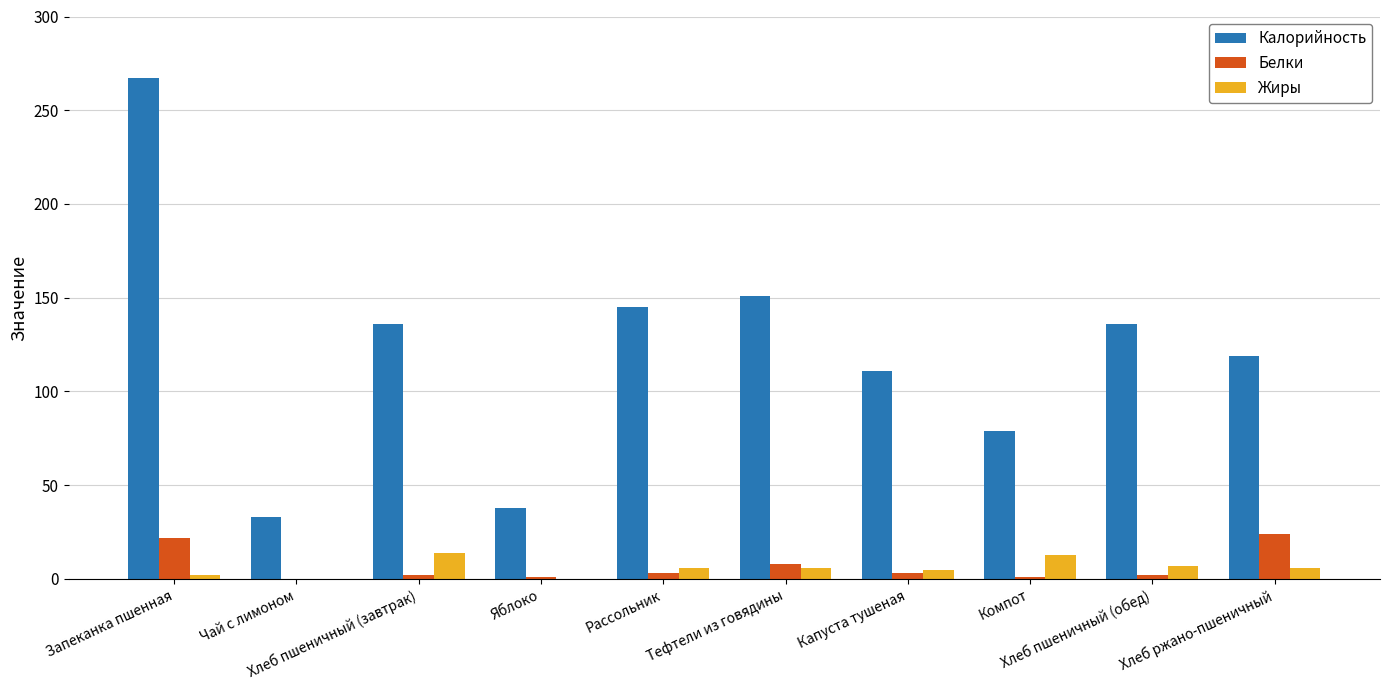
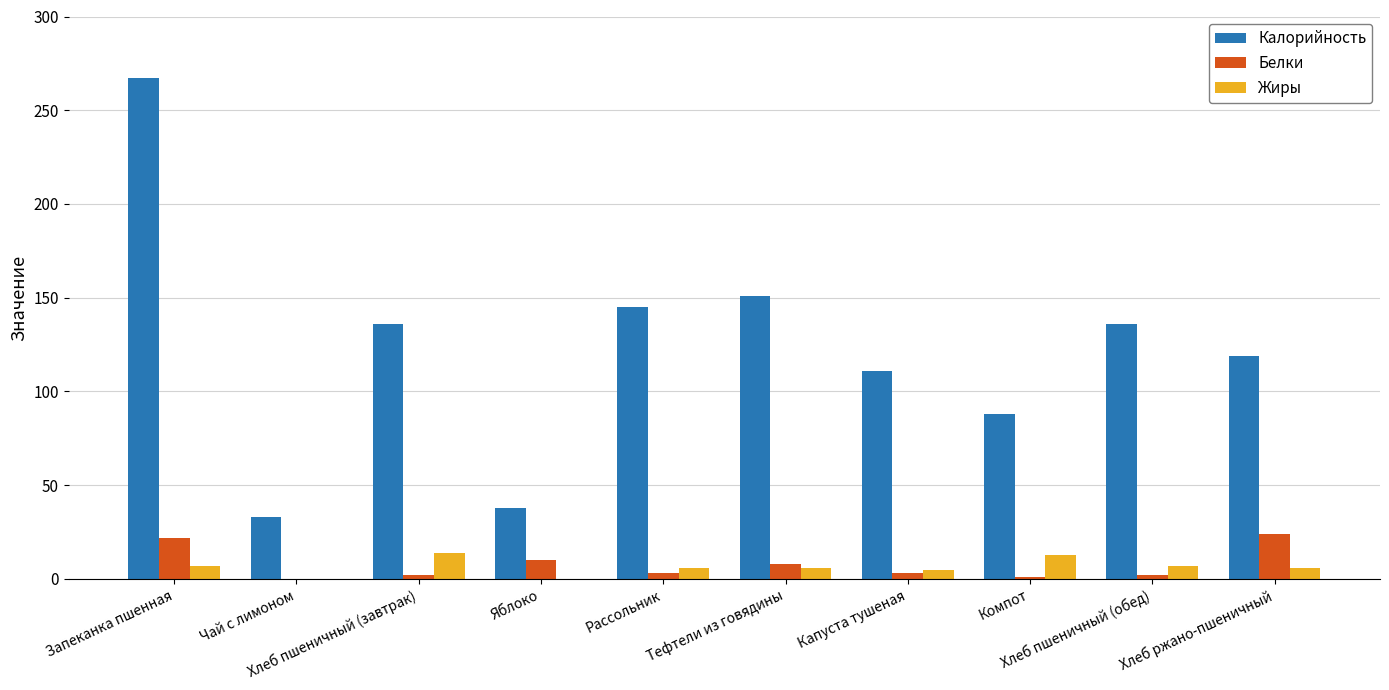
  {
    "Калорийность": {
      "Запеканка пшенная": 267,
      "Чай с лимоном": 33,
      "Хлеб пшеничный (завтрак)": 136,
      "Яблоко": 38,
      "Рассольник": 145,
      "Тефтели из говядины": 151,
      "Капуста тушеная": 111,
-     "Компот": 79,
+     "Компот": 88,
      "Хлеб пшеничный (обед)": 136,
      "Хлеб ржано-пшеничный": 119
    },
    "Белки": {
      "Запеканка пшенная": 22,
      "Чай с лимоном": 0,
      "Хлеб пшеничный (завтрак)": 2,
-     "Яблоко": 1,
+     "Яблоко": 10,
      "Рассольник": 3,
      "Тефтели из говядины": 8,
      "Капуста тушеная": 3,
      "Хлеб пшеничный (обед)": 2,
      "Хлеб ржано-пшеничный": 24
    },
    "Жиры": {
-     "Запеканка пшенная": 2,
+     "Запеканка пшенная": 7,
      "Чай с лимоном": 0,
      "Хлеб пшеничный (завтрак)": 14,
      "Яблоко": 0,
      "Рассольник": 6,
      "Тефтели из говядины": 6,
      "Капуста тушеная": 5,
      "Компот": 13,
      "Хлеб пшеничный (обед)": 7,
      "Хлеб ржано-пшеничный": 6
    }
  }
